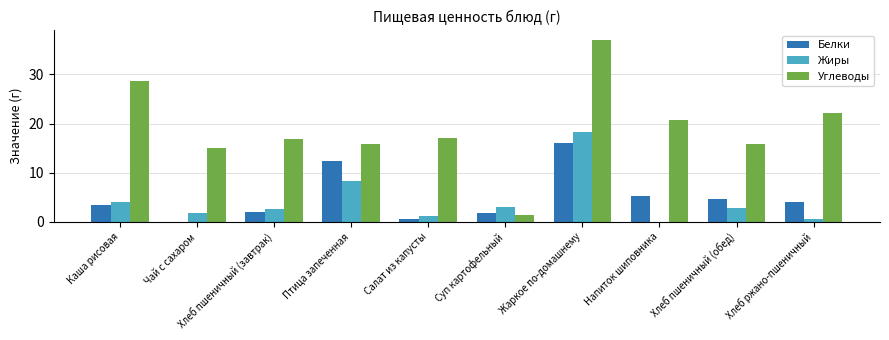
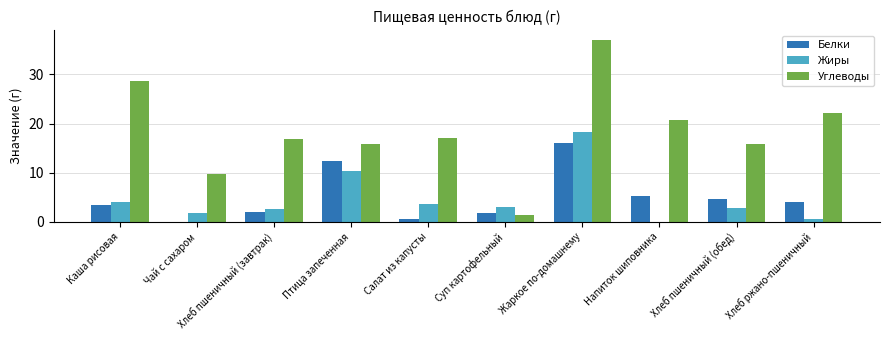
  {
    "Белки": {
      "Каша рисовая": 3,
      "Хлеб пшеничный (завтрак)": 2,
      "Птица запеченная": 12,
      "Салат из капусты": 1,
      "Суп картофельный": 2,
      "Жаркое по-домашнему": 16,
      "Напиток шиповника": 5,
      "Хлеб пшеничный (обед)": 5,
      "Хлеб ржано-пшеничный": 4
    },
    "Жиры": {
      "Каша рисовая": 4,
      "Чай с сахаром": 2,
      "Хлеб пшеничный (завтрак)": 3,
-     "Птица запеченная": 8,
-     "Салат из капусты": 1,
+     "Птица запеченная": 10,
+     "Салат из капусты": 4,
      "Суп картофельный": 3,
      "Жаркое по-домашнему": 18,
      "Напиток шиповника": 0,
      "Хлеб пшеничный (обед)": 3,
      "Хлеб ржано-пшеничный": 1
    },
    "Углеводы": {
      "Каша рисовая": 29,
-     "Чай с сахаром": 15,
+     "Чай с сахаром": 10,
      "Хлеб пшеничный (завтрак)": 17,
      "Птица запеченная": 16,
      "Салат из капусты": 17,
      "Суп картофельный": 1,
      "Жаркое по-домашнему": 37,
      "Напиток шиповника": 21,
      "Хлеб пшеничный (обед)": 16,
      "Хлеб ржано-пшеничный": 22
    }
  }
